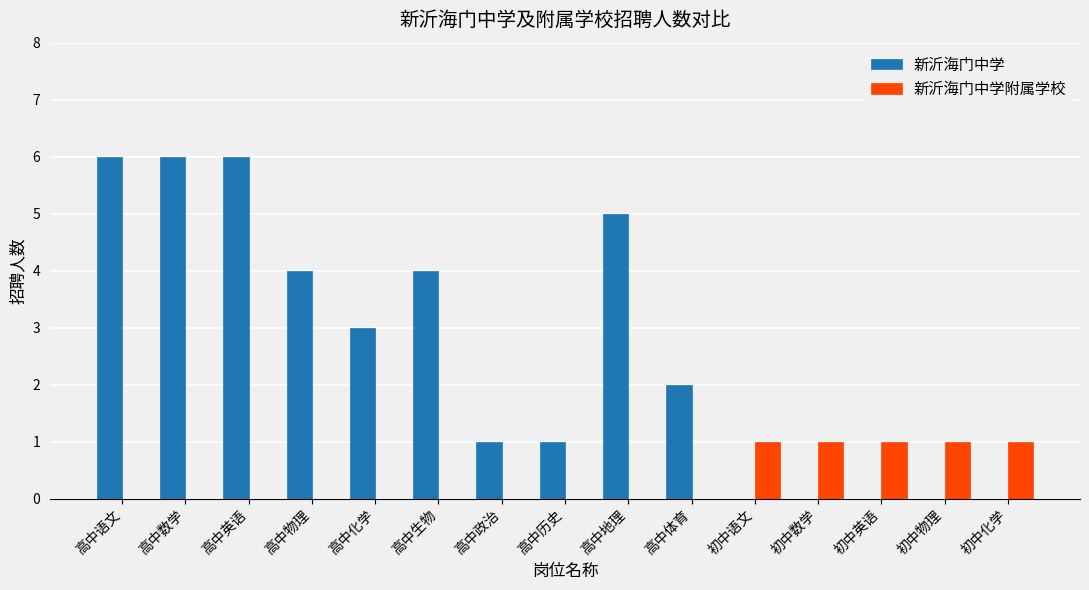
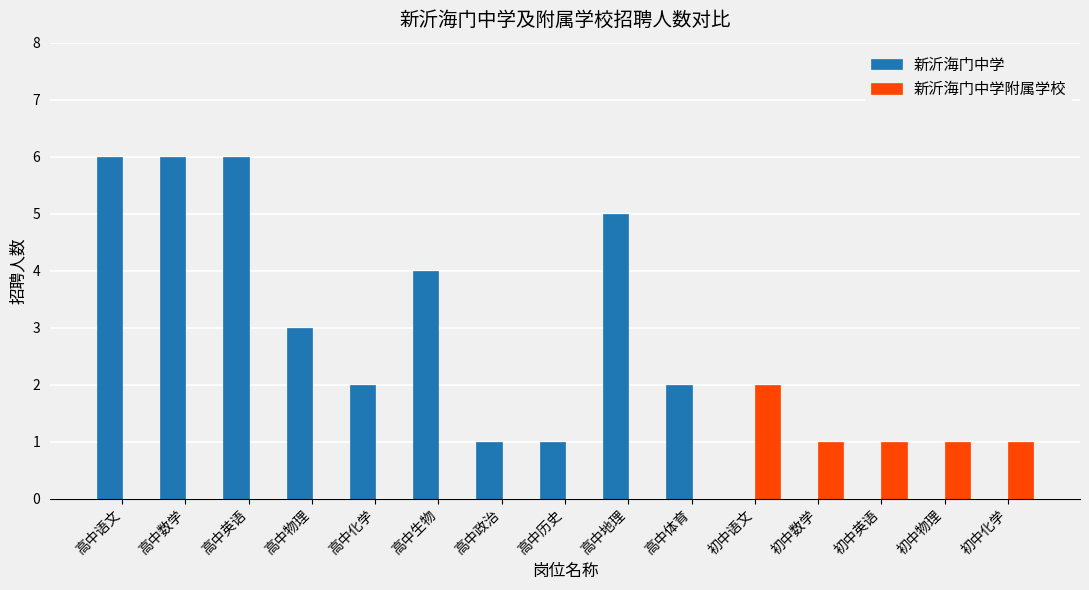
  {
    "新沂海门中学": {
      "高中语文": 6,
      "高中数学": 6,
      "高中英语": 6,
-     "高中物理": 4,
-     "高中化学": 3,
+     "高中物理": 3,
+     "高中化学": 2,
      "高中生物": 4,
      "高中政治": 1,
      "高中历史": 1,
      "高中地理": 5,
      "高中体育": 2,
      "初中语文": 0,
      "初中数学": 0,
      "初中英语": 0,
      "初中物理": 0,
      "初中化学": 0
    },
    "新沂海门中学附属学校": {
      "高中语文": 0,
      "高中数学": 0,
      "高中英语": 0,
      "高中物理": 0,
      "高中化学": 0,
      "高中生物": 0,
      "高中政治": 0,
      "高中历史": 0,
      "高中地理": 0,
      "高中体育": 0,
-     "初中语文": 1,
+     "初中语文": 2,
      "初中数学": 1,
      "初中英语": 1,
      "初中物理": 1,
      "初中化学": 1
    }
  }
